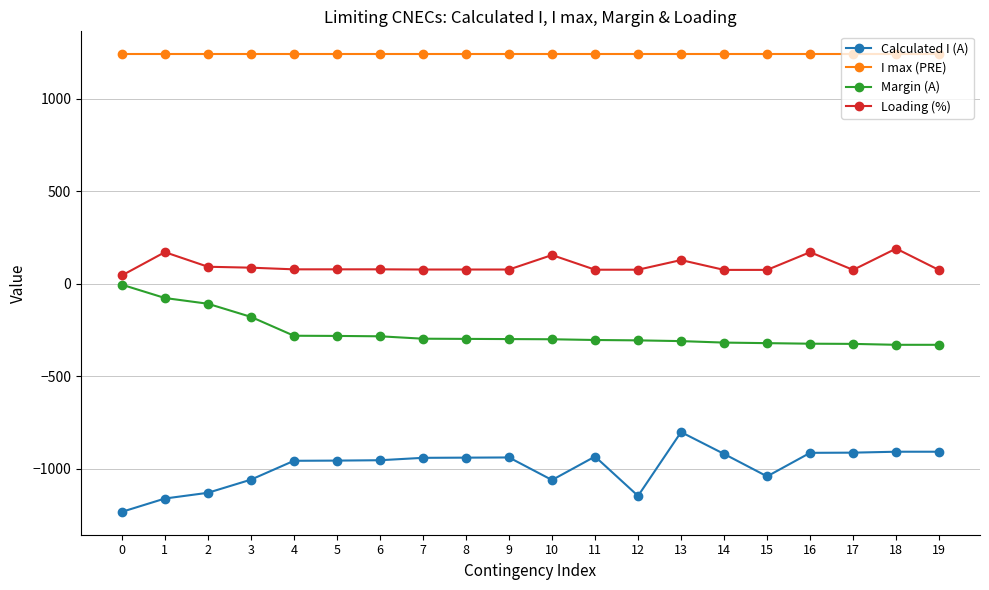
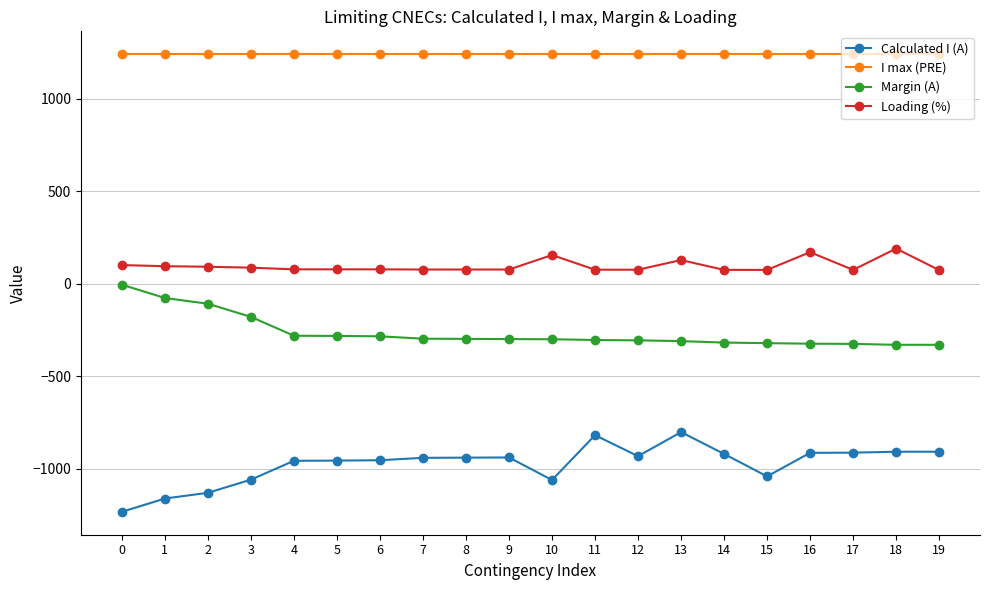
  {
    "Calculated I (A)": {
      "0": -1230,
      "1": -1160,
      "2": -1130,
      "3": -1060,
      "4": -960,
      "5": -960,
      "6": -960,
      "7": -940,
      "8": -940,
      "9": -940,
      "10": -1060,
-     "11": -940,
-     "12": -1150,
+     "11": -820,
+     "12": -930,
      "13": -800,
      "14": -920,
      "15": -1040,
      "16": -920,
      "17": -910,
      "18": -910,
      "19": -910
    },
    "I max (PRE)": {
      "0": 1240,
      "1": 1240,
      "2": 1240,
      "3": 1240,
      "4": 1240,
      "5": 1240,
      "6": 1240,
      "7": 1240,
      "8": 1240,
      "9": 1240,
      "10": 1240,
      "11": 1240,
      "12": 1240,
      "13": 1240,
      "14": 1240,
      "15": 1240,
      "16": 1240
    },
    "Margin (A)": {
      "0": -10,
      "1": -80,
      "2": -110,
      "3": -180,
      "4": -280,
      "5": -280,
      "6": -290,
      "7": -300,
      "8": -300,
      "9": -300,
      "10": -300,
      "11": -310,
      "12": -310,
      "13": -310,
      "14": -320,
      "15": -320,
      "16": -330,
      "17": -330,
      "18": -330,
      "19": -330
    },
    "Loading (%)": {
-     "0": 40,
-     "1": 170,
+     "0": 100,
+     "1": 90,
      "2": 90,
      "3": 90,
      "4": 80,
      "5": 80,
      "6": 80,
      "7": 80,
      "8": 80,
      "9": 80,
      "10": 150,
      "11": 80,
      "12": 80,
      "13": 130,
      "14": 70,
      "15": 70,
      "16": 170,
      "17": 70,
      "18": 190,
      "19": 70
    }
  }
